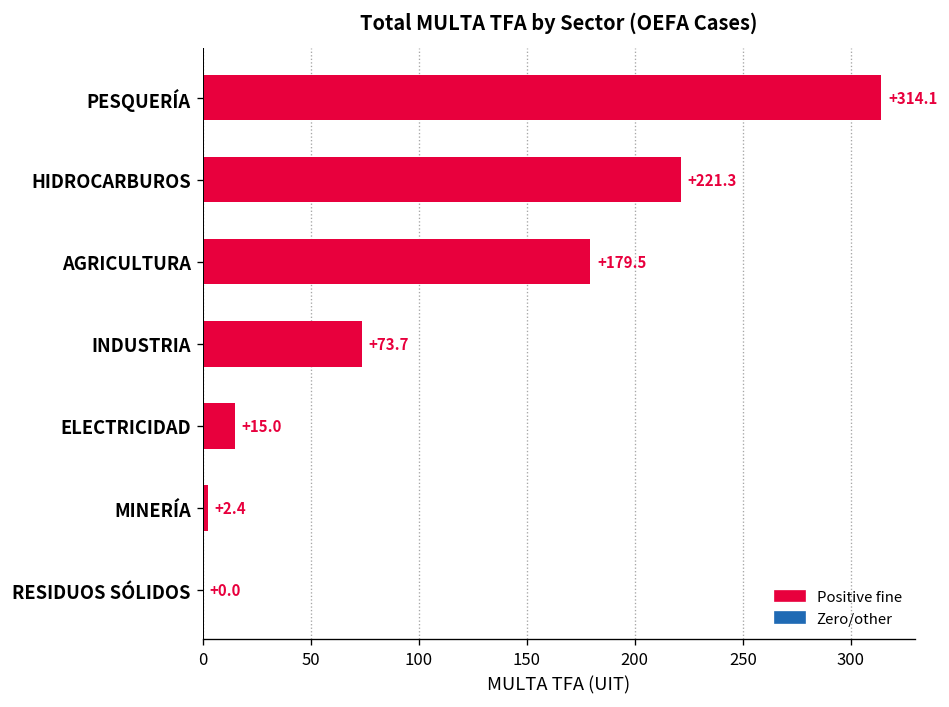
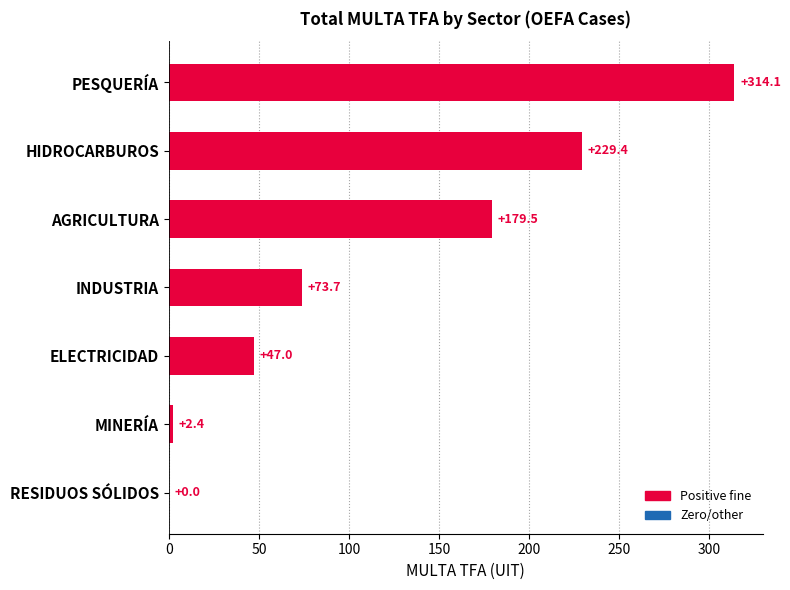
  {
    "PESQUERÍA": "+314.1",
-   "HIDROCARBUROS": "+221.3",
+   "HIDROCARBUROS": "+229.4",
    "AGRICULTURA": "+179.5",
    "INDUSTRIA": "+73.7",
-   "ELECTRICIDAD": "+15.0",
+   "ELECTRICIDAD": "+47.0",
    "MINERÍA": "+2.4",
    "RESIDUOS SÓLIDOS": "+0.0"
  }
